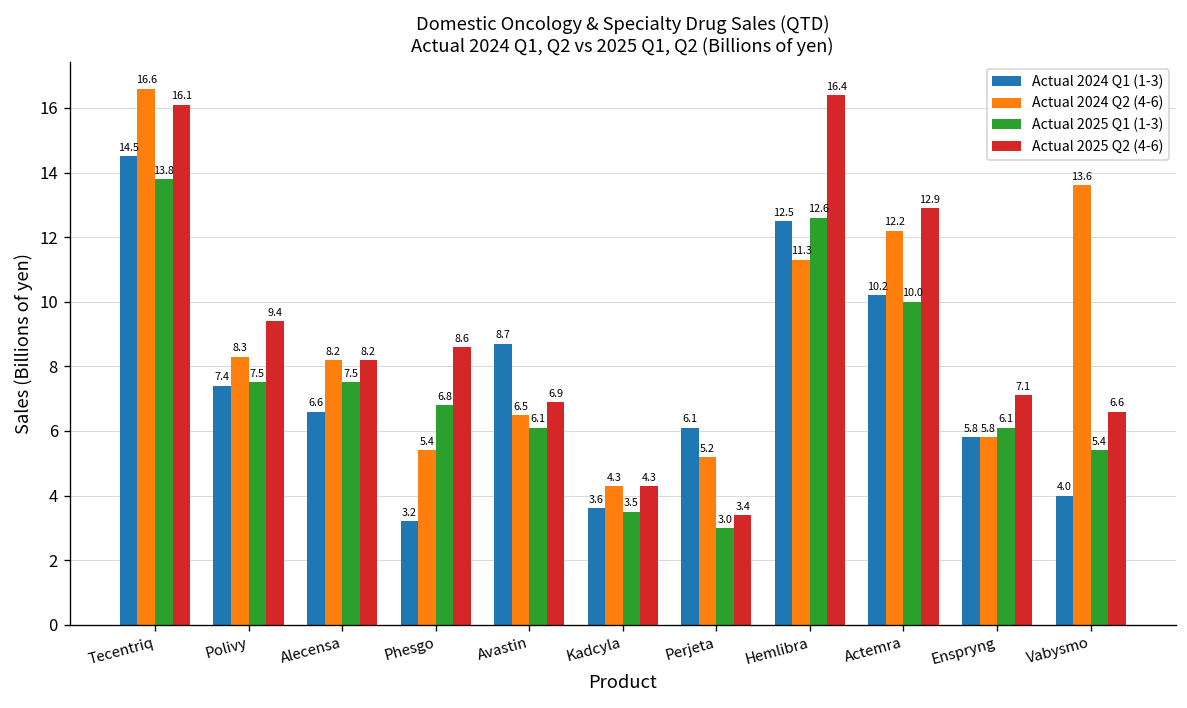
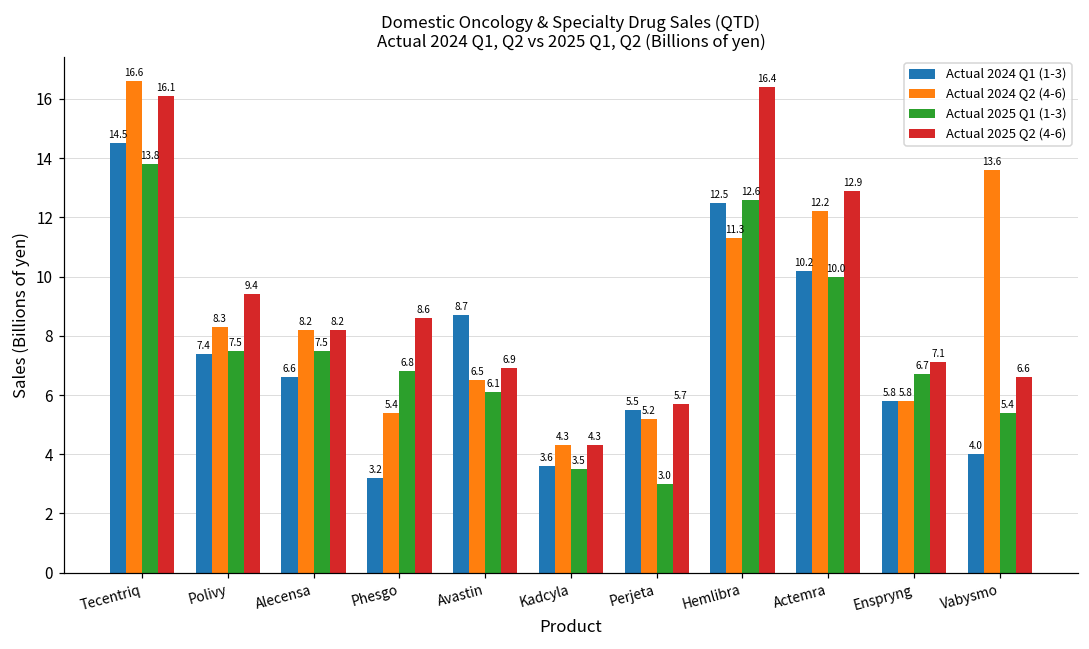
  {
    "Actual 2024 Q1 (1-3)": {
      "Tecentriq": 14.5,
      "Polivy": 7.4,
      "Alecensa": 6.6,
      "Phesgo": 3.2,
      "Avastin": 8.7,
      "Kadcyla": 3.6,
-     "Perjeta": 6.1,
+     "Perjeta": 5.5,
      "Hemlibra": 12.5,
      "Actemra": 10.2,
      "Enspryng": 5.8,
      "Vabysmo": 4.0
    },
    "Actual 2024 Q2 (4-6)": {
      "Tecentriq": 16.6,
      "Polivy": 8.3,
      "Alecensa": 8.2,
      "Phesgo": 5.4,
      "Avastin": 6.5,
      "Kadcyla": 4.3,
      "Perjeta": 5.2,
      "Hemlibra": 11.3,
      "Actemra": 12.2,
      "Enspryng": 5.8,
      "Vabysmo": 13.6
    },
    "Actual 2025 Q1 (1-3)": {
      "Tecentriq": 13.8,
      "Polivy": 7.5,
      "Alecensa": 7.5,
      "Phesgo": 6.8,
      "Avastin": 6.1,
      "Kadcyla": 3.5,
      "Perjeta": 3.0,
      "Hemlibra": 12.6,
      "Actemra": 10.0,
-     "Enspryng": 6.1,
+     "Enspryng": 6.7,
      "Vabysmo": 5.4
    },
    "Actual 2025 Q2 (4-6)": {
      "Tecentriq": 16.1,
      "Polivy": 9.4,
      "Alecensa": 8.2,
      "Phesgo": 8.6,
      "Avastin": 6.9,
      "Kadcyla": 4.3,
-     "Perjeta": 3.4,
+     "Perjeta": 5.7,
      "Hemlibra": 16.4,
      "Actemra": 12.9,
      "Enspryng": 7.1,
      "Vabysmo": 6.6
    }
  }
